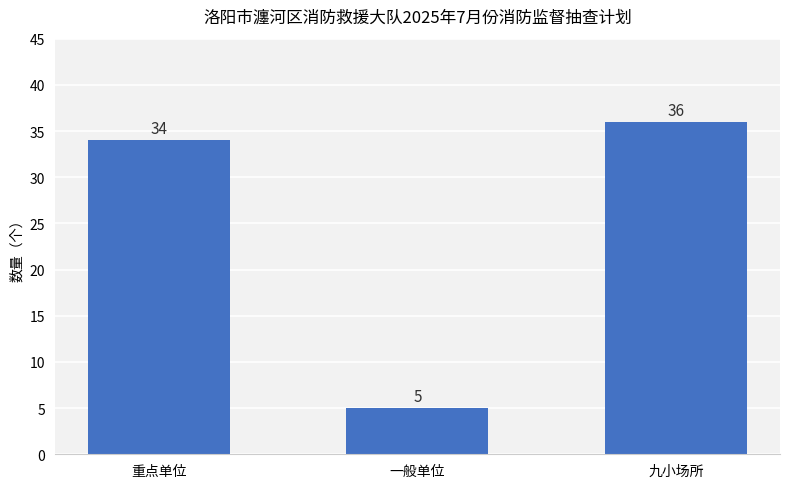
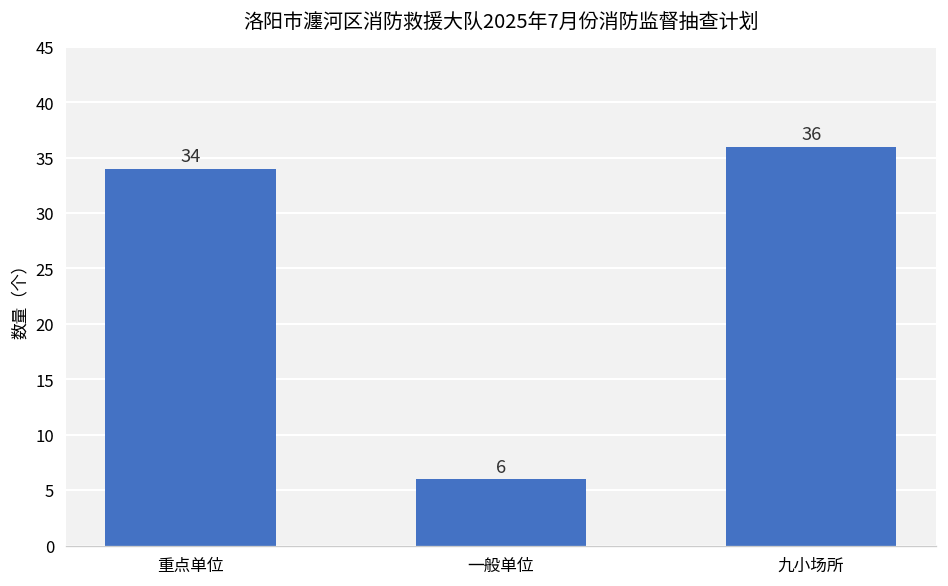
  {
    "重点单位": 34,
-   "一般单位": 5,
+   "一般单位": 6,
    "九小场所": 36
  }
